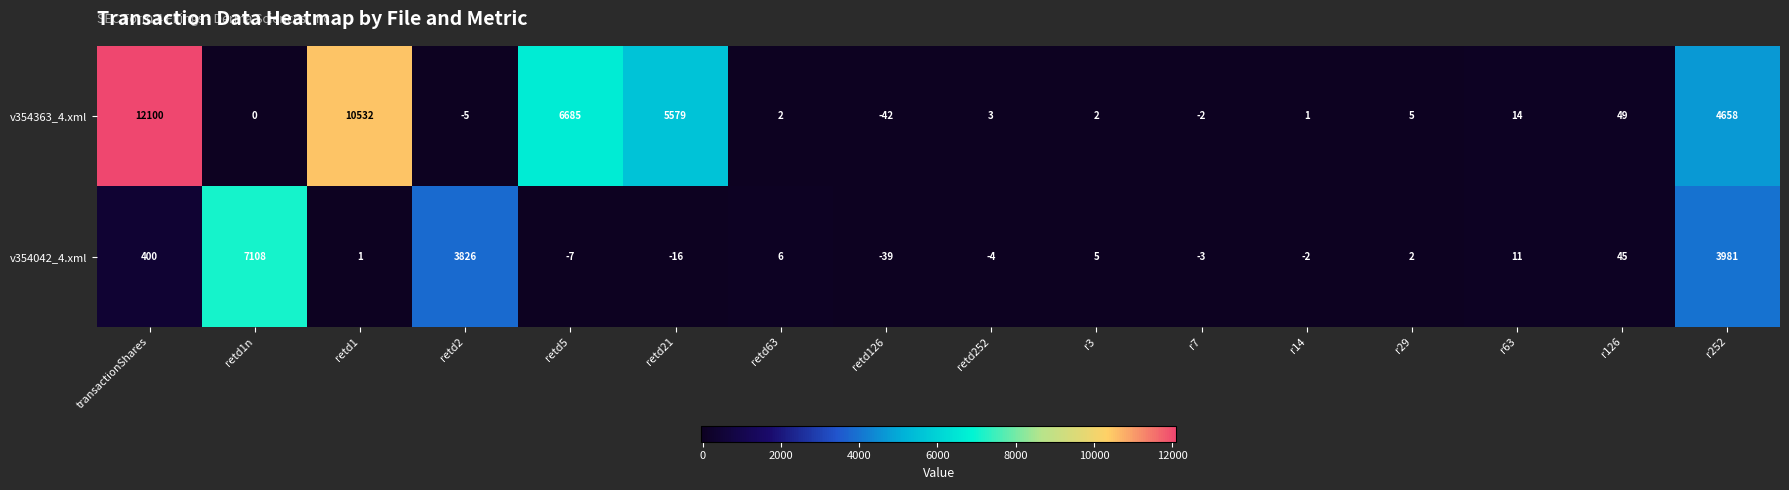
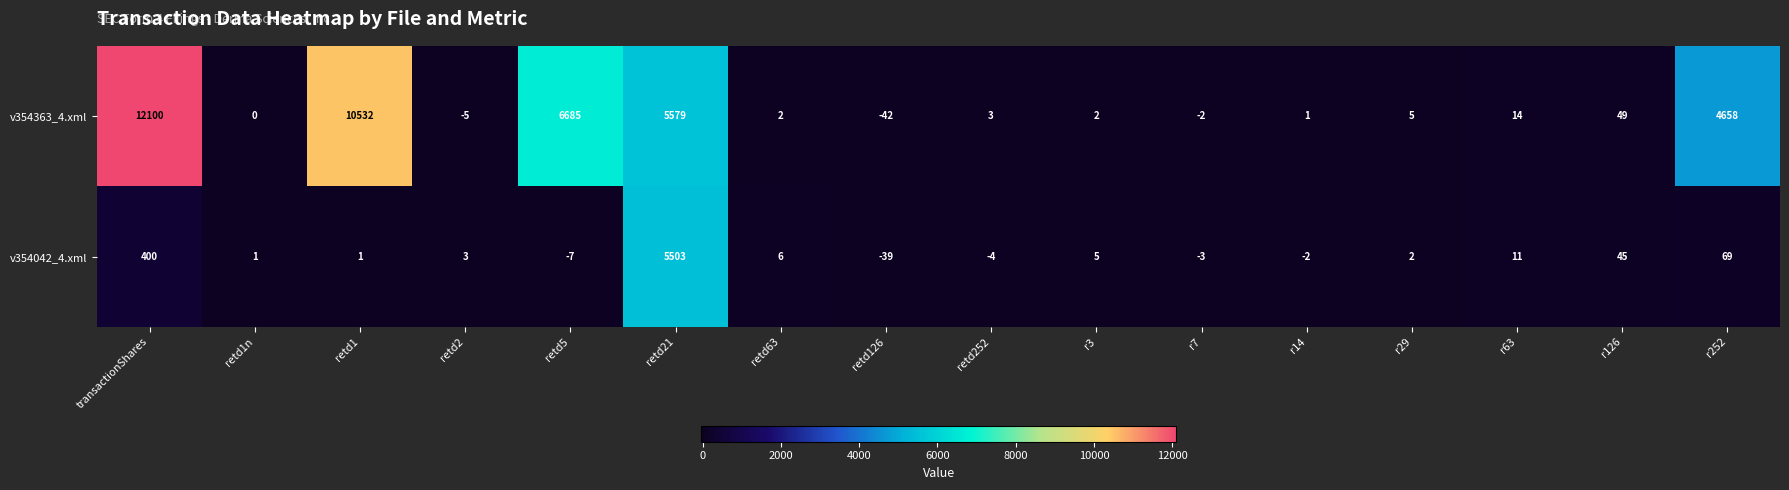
  {
    "v354363_4.xml": {
      "transactionShares": 12100,
      "retd1n": 0,
      "retd1": 10532,
      "retd2": -5,
      "retd5": 6685,
      "retd21": 5579,
      "retd63": 2,
      "retd126": -42,
      "retd252": 3,
      "r3": 2,
      "r7": -2,
      "r14": 1,
      "r29": 5,
      "r63": 14,
      "r126": 49,
      "r252": 4658
    },
    "v354042_4.xml": {
      "transactionShares": 400,
-     "retd1n": 7108,
+     "retd1n": 1,
      "retd1": 1,
-     "retd2": 3826,
+     "retd2": 3,
      "retd5": -7,
-     "retd21": -16,
+     "retd21": 5503,
      "retd63": 6,
      "retd126": -39,
      "retd252": -4,
      "r3": 5,
      "r7": -3,
      "r14": -2,
      "r29": 2,
      "r63": 11,
      "r126": 45,
-     "r252": 3981
+     "r252": 69
    }
  }
